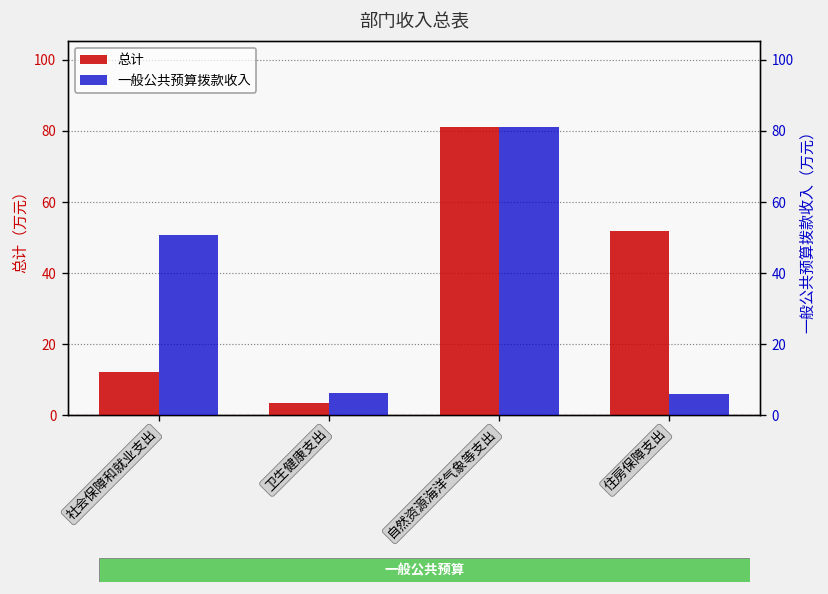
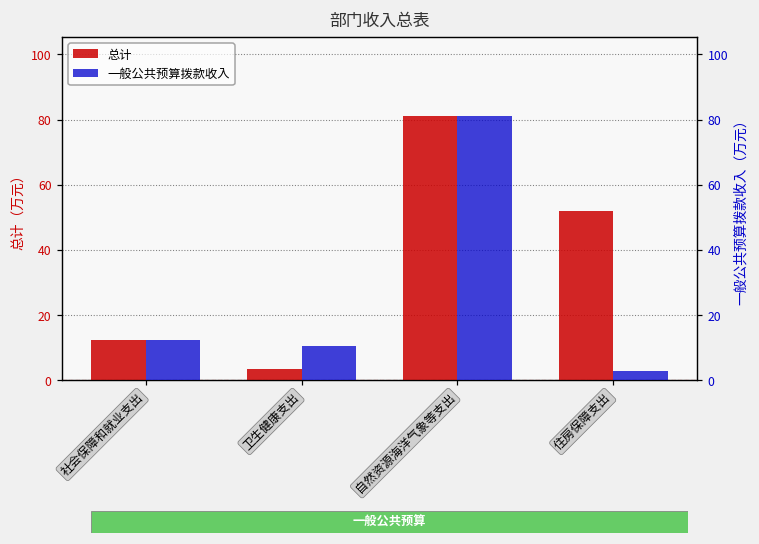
  {
    "总计": {
      "社会保障和就业支出": 12,
      "卫生健康支出": 3,
      "自然资源海洋气象等支出": 81,
      "住房保障支出": 52
    },
    "一般公共预算拨款收入": {
-     "社会保障和就业支出": 51,
-     "卫生健康支出": 6,
+     "社会保障和就业支出": 12,
+     "卫生健康支出": 10,
      "自然资源海洋气象等支出": 81,
-     "住房保障支出": 6
+     "住房保障支出": 3
    }
  }
